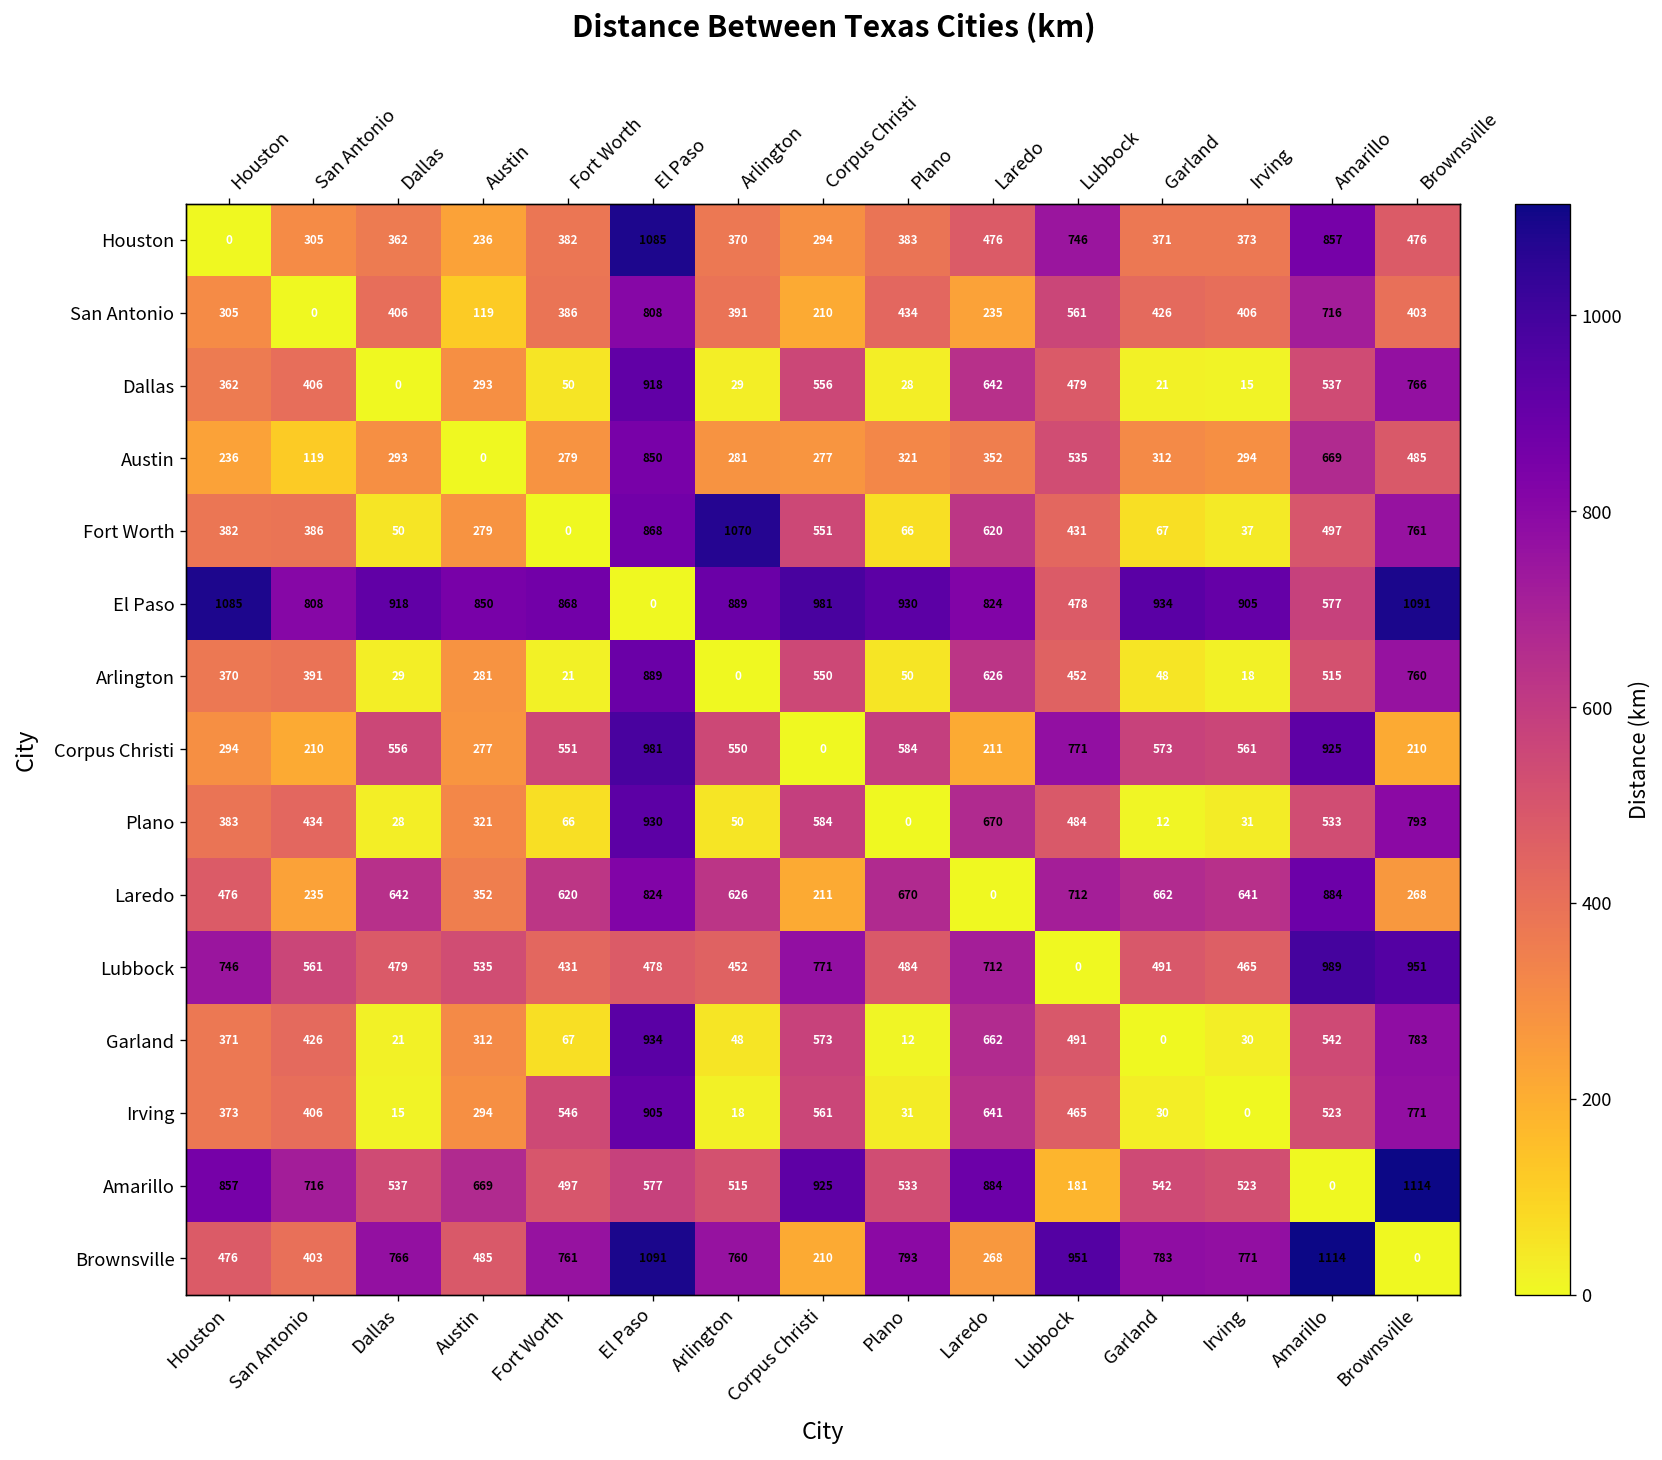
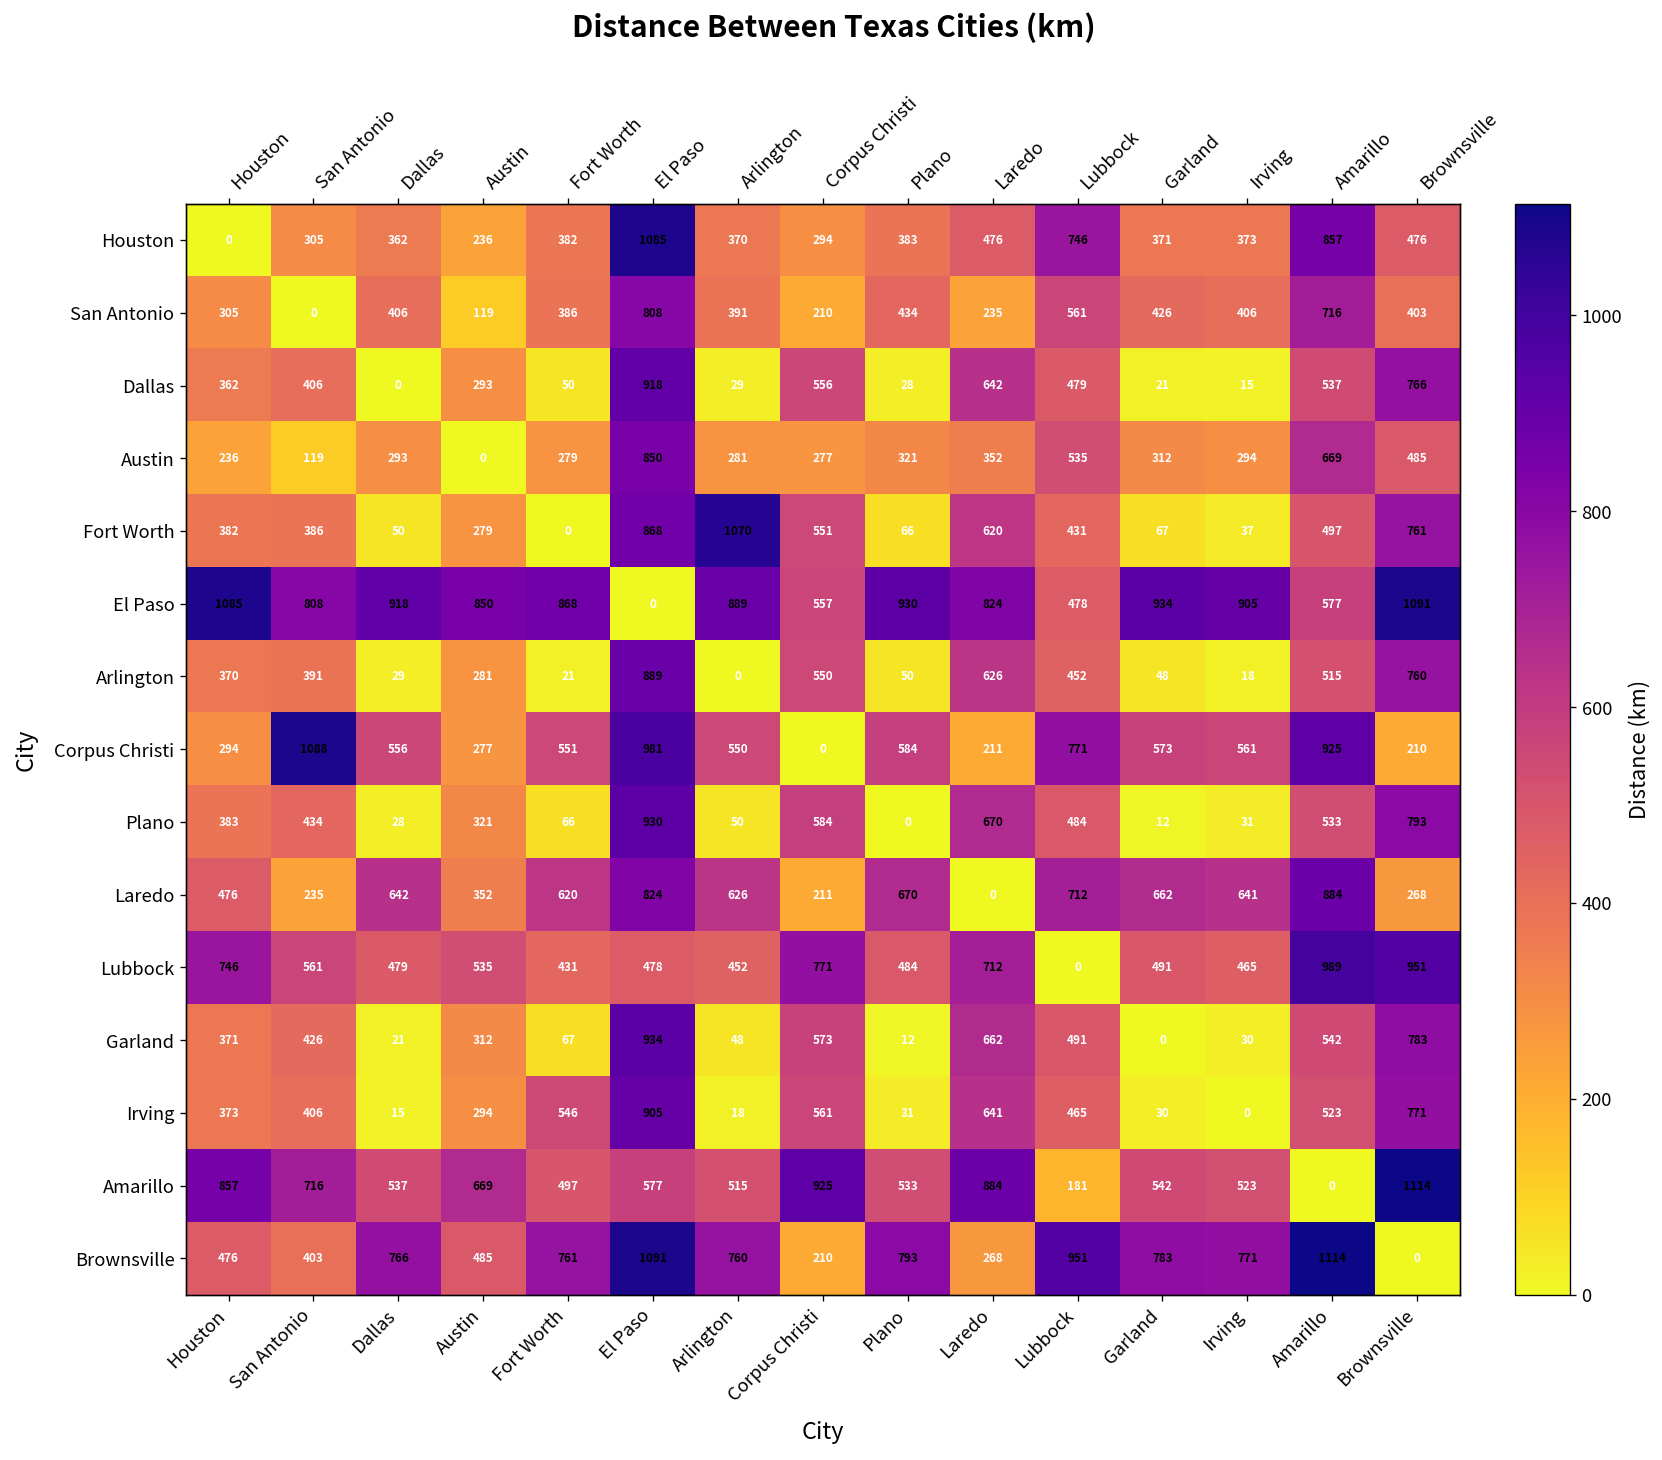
  {
    "El Paso": {
      "Houston": 1085,
      "San Antonio": 808,
      "Dallas": 918,
      "Austin": 850,
      "Fort Worth": 868,
      "El Paso": 0,
      "Arlington": 889,
-     "Corpus Christi": 981,
+     "Corpus Christi": 557,
      "Plano": 930,
      "Laredo": 824,
      "Lubbock": 478,
      "Garland": 934,
      "Irving": 905,
      "Amarillo": 577,
      "Brownsville": 1091
    },
    "Corpus Christi": {
      "Houston": 294,
-     "San Antonio": 210,
+     "San Antonio": 1088,
      "Dallas": 556,
      "Austin": 277,
      "Fort Worth": 551,
      "El Paso": 981,
      "Arlington": 550,
      "Corpus Christi": 0,
      "Plano": 584,
      "Laredo": 211,
      "Lubbock": 771,
      "Garland": 573,
      "Irving": 561,
      "Amarillo": 925,
      "Brownsville": 210
    }
  }
